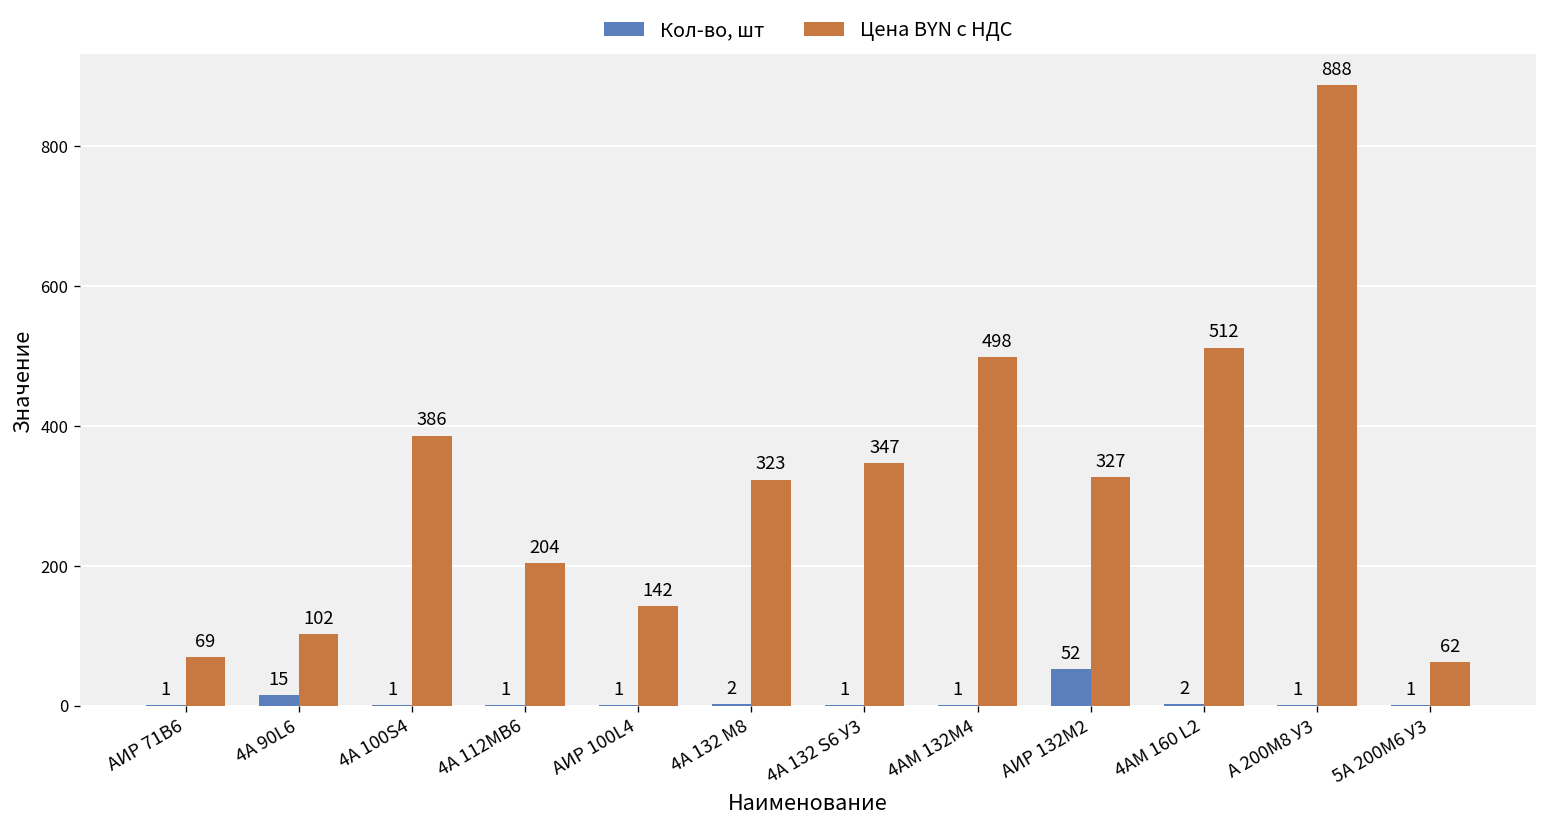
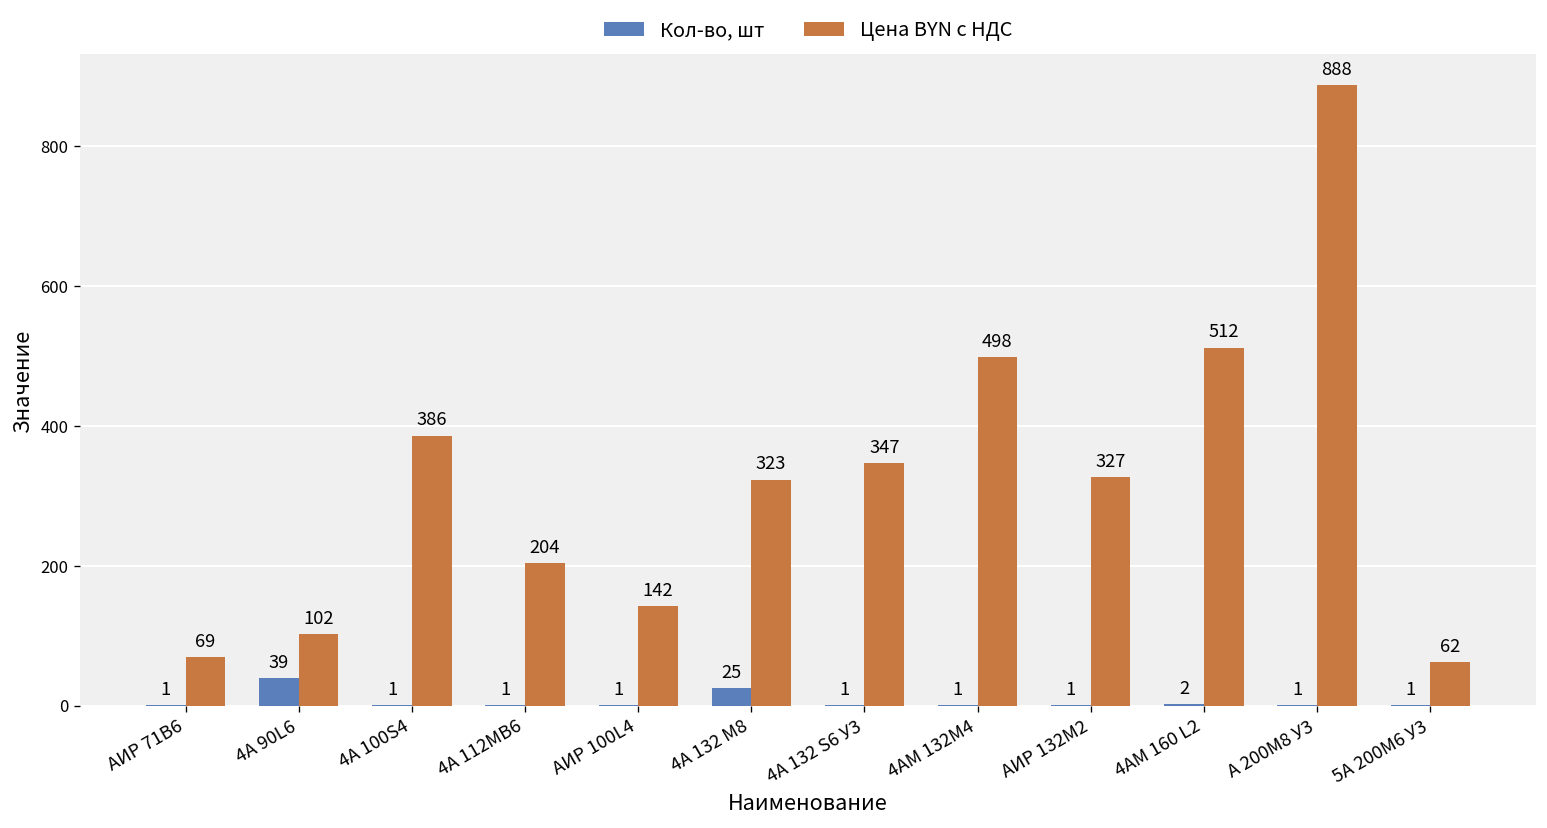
  {
    "Кол-во, шт": {
      "АИР 71В6": 1,
-     "4А 90L6": 15,
+     "4А 90L6": 39,
      "4А 100S4": 1,
      "4А 112МВ6": 1,
      "АИР 100L4": 1,
-     "4А 132 М8": 2,
+     "4А 132 М8": 25,
      "4А 132 S6 У3": 1,
      "4АМ 132М4": 1,
-     "АИР 132М2": 52,
+     "АИР 132М2": 1,
      "4АМ 160 L2": 2,
      "А 200М8 У3": 1,
      "5А 200М6 У3": 1
    },
    "Цена BYN c НДС": {
      "АИР 71В6": 69,
      "4А 90L6": 102,
      "4А 100S4": 386,
      "4А 112МВ6": 204,
      "АИР 100L4": 142,
      "4А 132 М8": 323,
      "4А 132 S6 У3": 347,
      "4АМ 132М4": 498,
      "АИР 132М2": 327,
      "4АМ 160 L2": 512,
      "А 200М8 У3": 888,
      "5А 200М6 У3": 62
    }
  }
